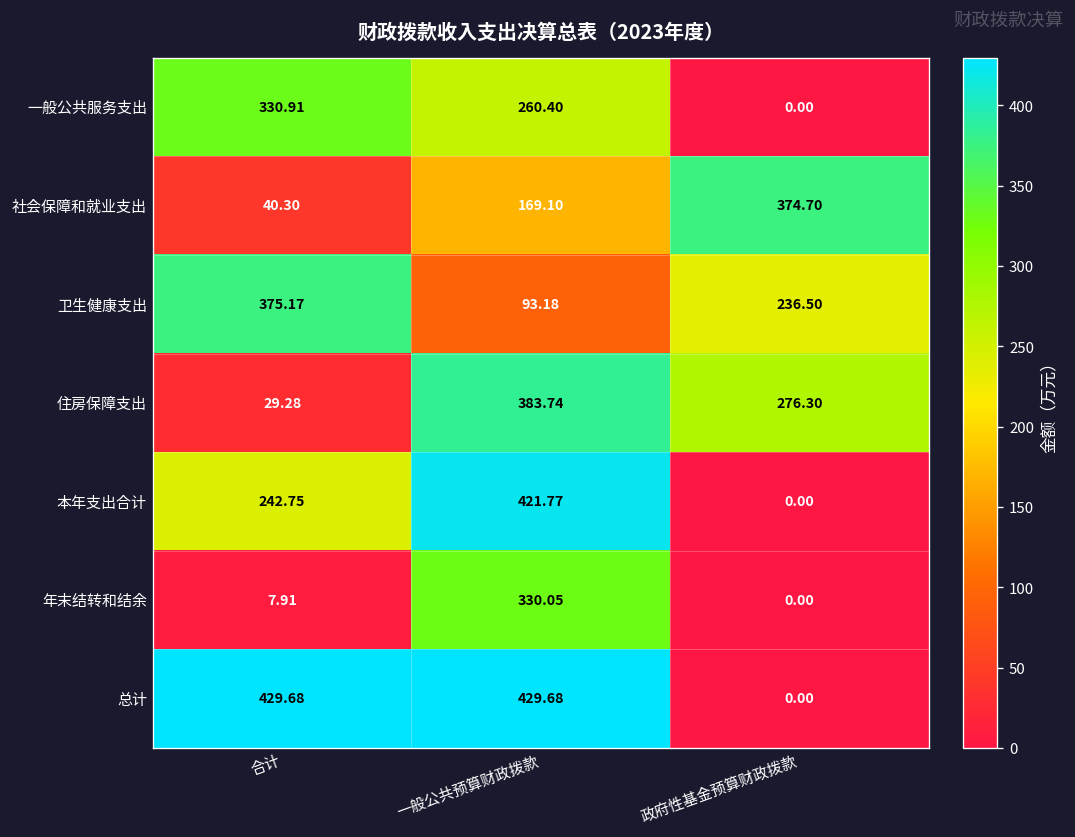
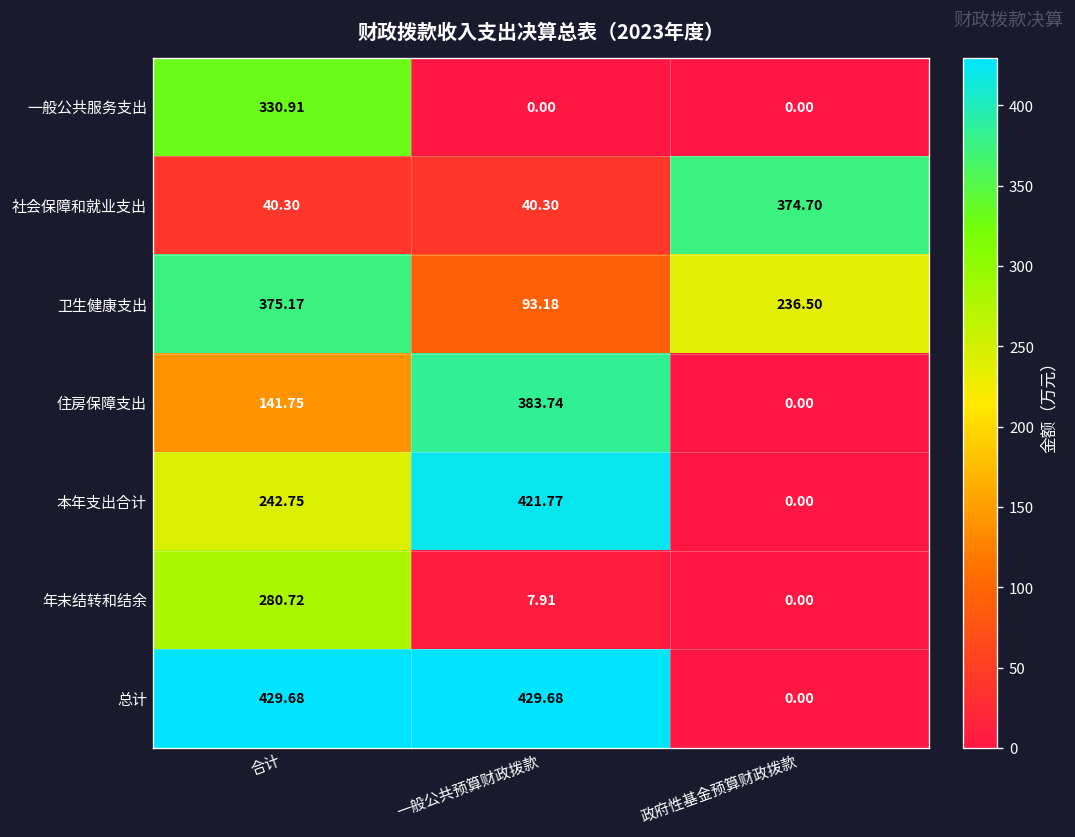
  {
    "一般公共服务支出": {
      "合计": 330.91,
-     "一般公共预算财政拨款": 260.40,
+     "一般公共预算财政拨款": 0.00,
      "政府性基金预算财政拨款": 0.00
    },
    "社会保障和就业支出": {
      "合计": 40.30,
-     "一般公共预算财政拨款": 169.10,
+     "一般公共预算财政拨款": 40.30,
      "政府性基金预算财政拨款": 374.70
    },
    "卫生健康支出": {
      "合计": 375.17,
      "一般公共预算财政拨款": 93.18,
      "政府性基金预算财政拨款": 236.50
    },
    "住房保障支出": {
-     "合计": 29.28,
+     "合计": 141.75,
      "一般公共预算财政拨款": 383.74,
-     "政府性基金预算财政拨款": 276.30
+     "政府性基金预算财政拨款": 0.00
    },
    "本年支出合计": {
      "合计": 242.75,
      "一般公共预算财政拨款": 421.77,
      "政府性基金预算财政拨款": 0.00
    },
    "年末结转和结余": {
-     "合计": 7.91,
-     "一般公共预算财政拨款": 330.05,
+     "合计": 280.72,
+     "一般公共预算财政拨款": 7.91,
      "政府性基金预算财政拨款": 0.00
    },
    "总计": {
      "合计": 429.68,
      "一般公共预算财政拨款": 429.68,
      "政府性基金预算财政拨款": 0.00
    }
  }
